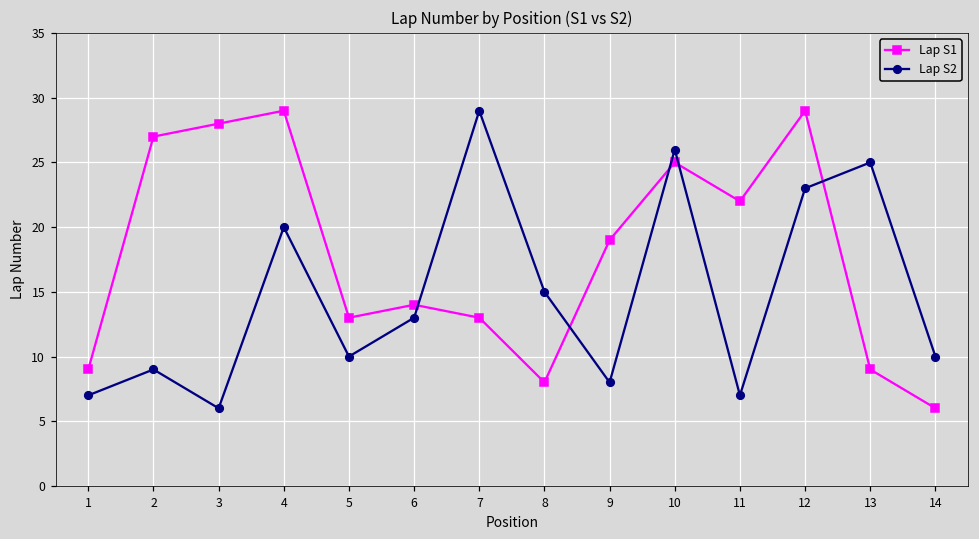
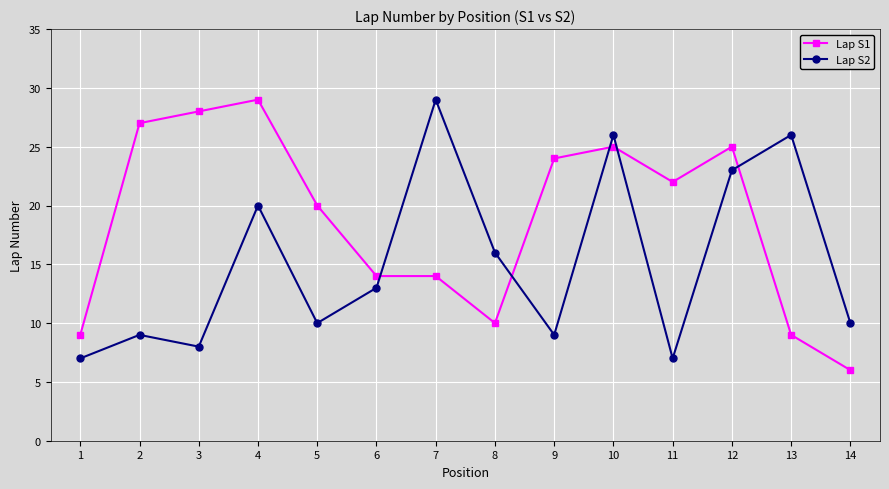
  {
    "Lap S1": {
      "1": 9,
      "2": 27,
      "3": 28,
      "4": 29,
-     "5": 13,
+     "5": 20,
      "6": 14,
-     "7": 13,
-     "8": 8,
-     "9": 19,
+     "7": 14,
+     "8": 10,
+     "9": 24,
      "10": 25,
      "11": 22,
-     "12": 29,
+     "12": 25,
      "13": 9,
      "14": 6
    },
    "Lap S2": {
      "1": 7,
      "2": 9,
-     "3": 6,
+     "3": 8,
      "4": 20,
      "5": 10,
      "6": 13,
      "7": 29,
-     "8": 15,
-     "9": 8,
+     "8": 16,
+     "9": 9,
      "10": 26,
      "11": 7,
      "12": 23,
-     "13": 25,
+     "13": 26,
      "14": 10
    }
  }
